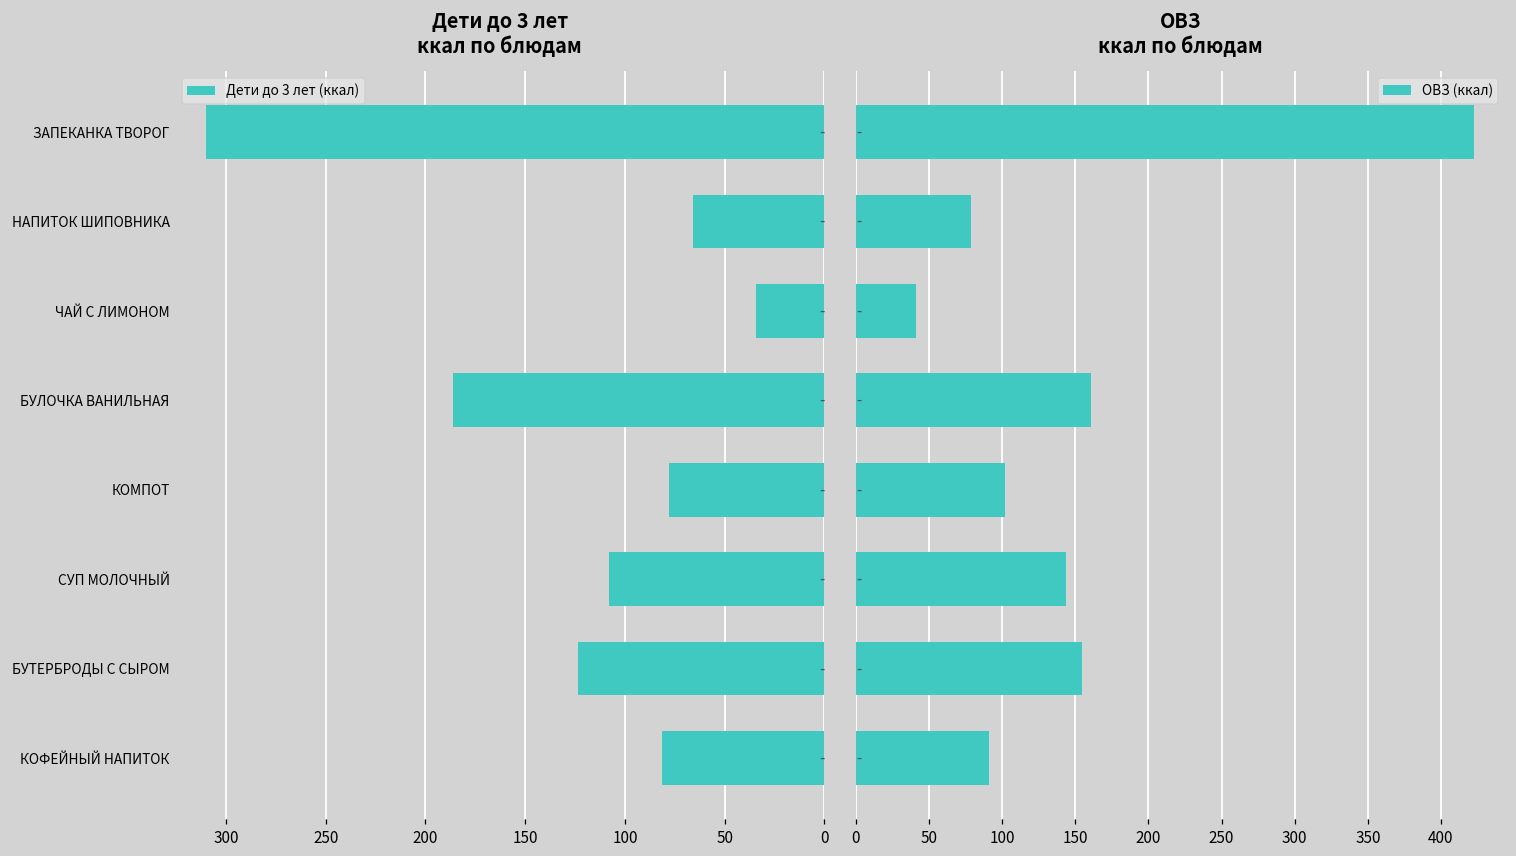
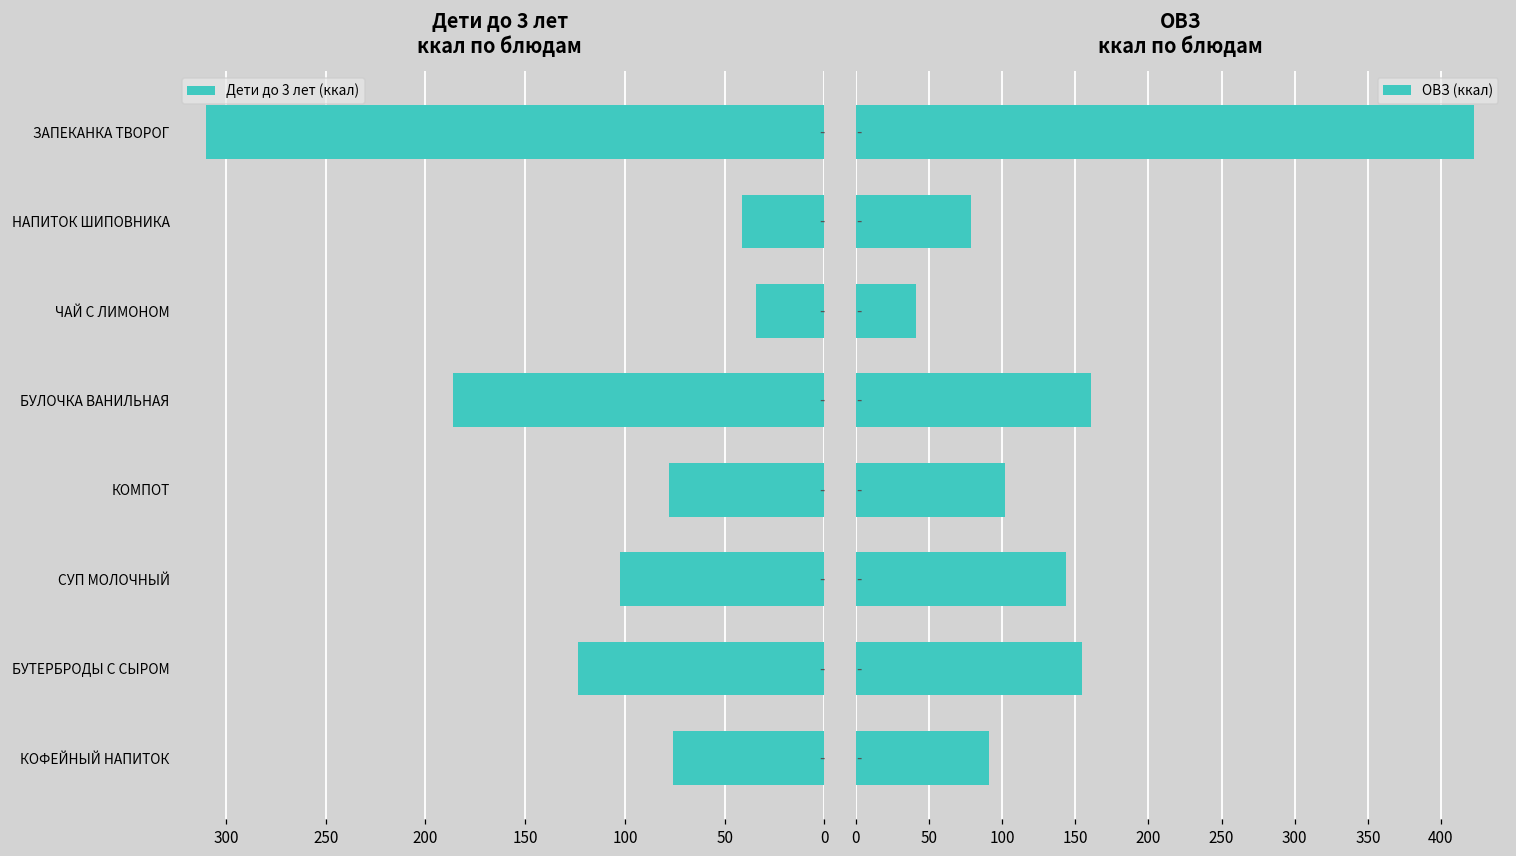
  {
    "Дети до 3 лет ккал по блюдам": {
      "ЗАПЕКАНКА ТВОРОГ": 310,
-     "НАПИТОК ШИПОВНИКА": 66,
+     "НАПИТОК ШИПОВНИКА": 41,
      "ЧАЙ С ЛИМОНОМ": 34,
      "БУЛОЧКА ВАНИЛЬНАЯ": 186,
      "КОМПОТ": 78,
-     "СУП МОЛОЧНЫЙ": 108,
+     "СУП МОЛОЧНЫЙ": 103,
      "БУТЕРБРОДЫ С СЫРОМ": 124,
-     "КОФЕЙНЫЙ НАПИТОК": 81
+     "КОФЕЙНЫЙ НАПИТОК": 76
    }
  }
